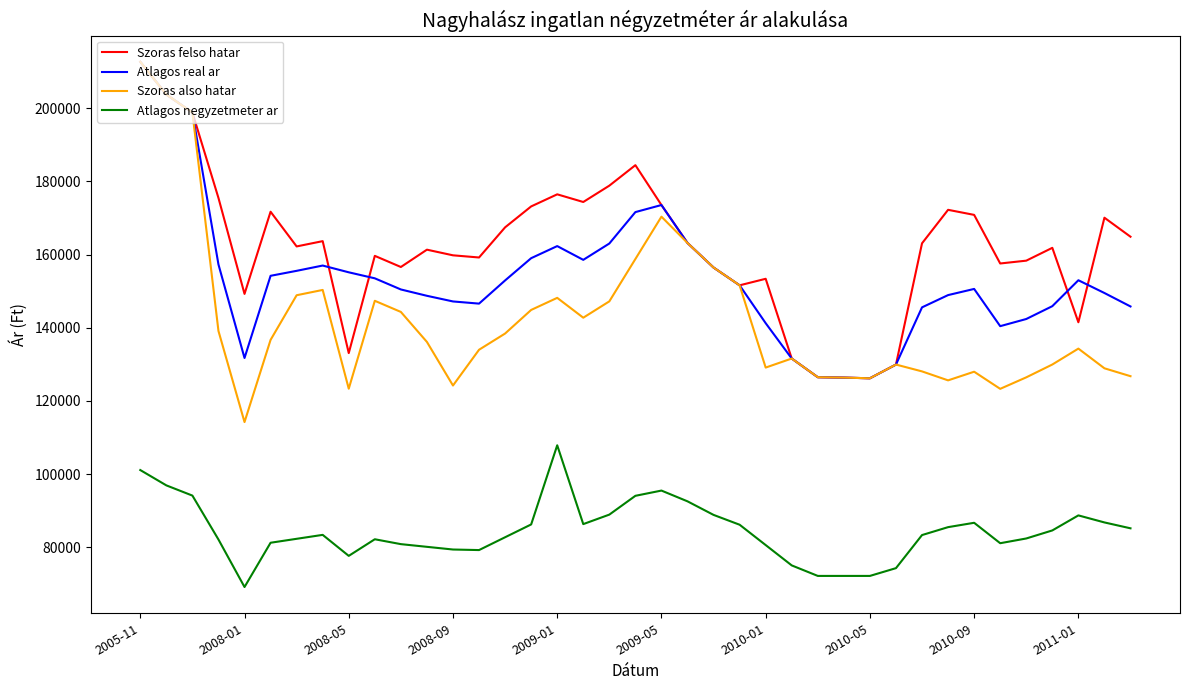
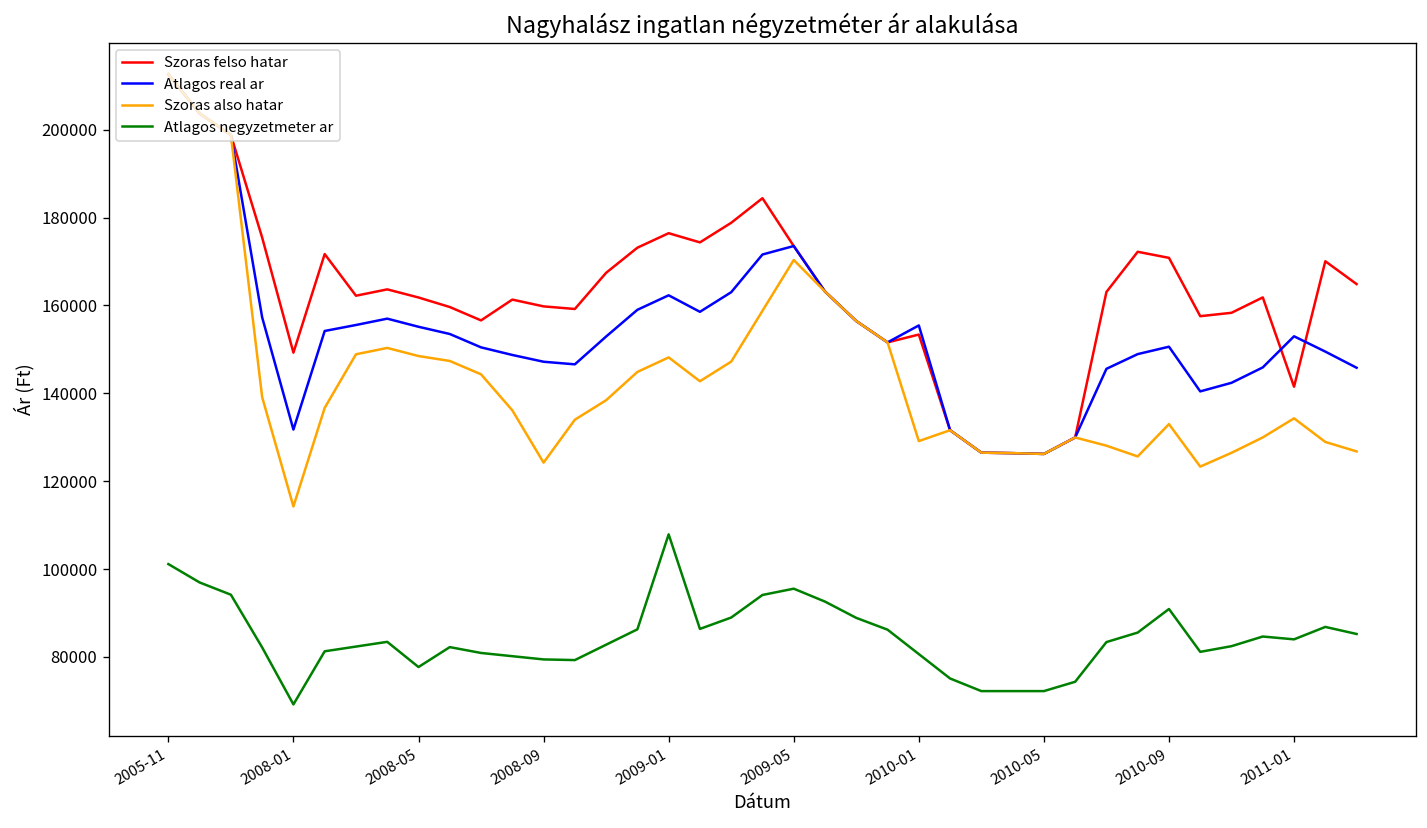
  {
    "Szoras felso hatar": {
      "2008-01": 149000,
-     "2008-05": 133000,
+     "2008-05": 162000,
      "2008-09": 160000,
      "2009-01": 176000,
      "2010-01": 153000,
      "2010-09": 171000,
      "2011-01": 142000
    },
    "Atlagos real ar": {
      "2008-01": 132000,
      "2008-05": 155000,
      "2008-09": 147000,
      "2009-01": 162000,
-     "2010-01": 141000,
+     "2010-01": 155000,
      "2010-09": 151000,
      "2011-01": 153000
    },
    "Szoras also hatar": {
      "2008-01": 114000,
-     "2008-05": 123000,
+     "2008-05": 148000,
      "2008-09": 124000,
      "2009-01": 148000,
      "2009-05": 170000,
      "2010-01": 129000,
-     "2010-09": 128000,
+     "2010-09": 133000,
      "2011-01": 134000
    },
    "Atlagos negyzetmeter ar": {
      "2005-11": 101000,
      "2008-01": 69000,
      "2008-05": 78000,
      "2008-09": 79000,
      "2009-01": 108000,
      "2009-05": 96000,
      "2010-01": 81000,
      "2010-05": 72000,
-     "2010-09": 87000,
-     "2011-01": 89000
+     "2010-09": 91000,
+     "2011-01": 84000
    }
  }
